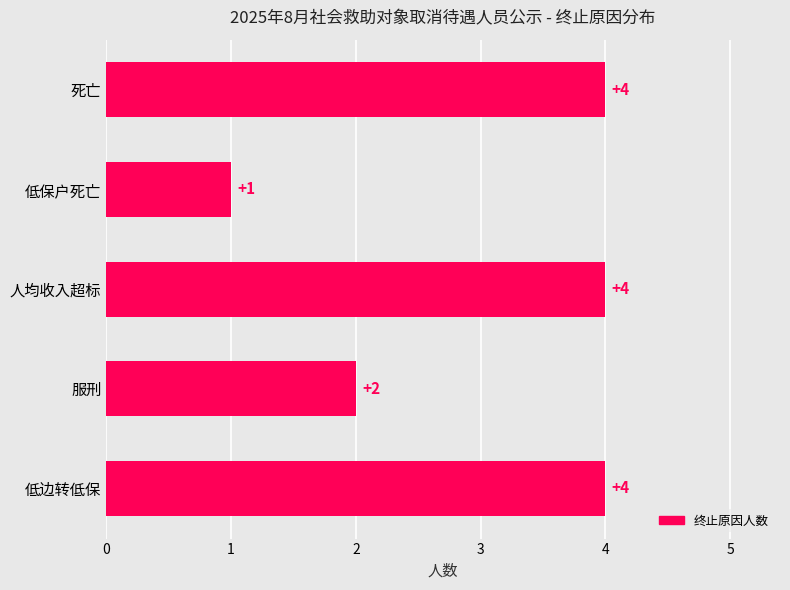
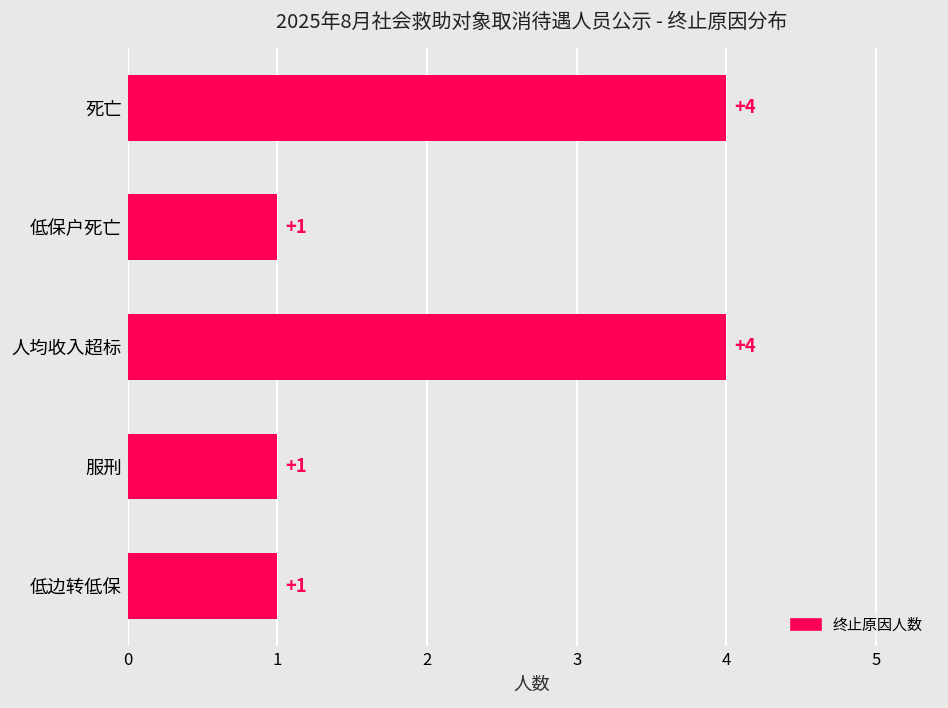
  {
    "死亡": "+4",
    "低保户死亡": "+1",
    "人均收入超标": "+4",
-   "服刑": "+2",
-   "低边转低保": "+4"
+   "服刑": "+1",
+   "低边转低保": "+1"
  }
